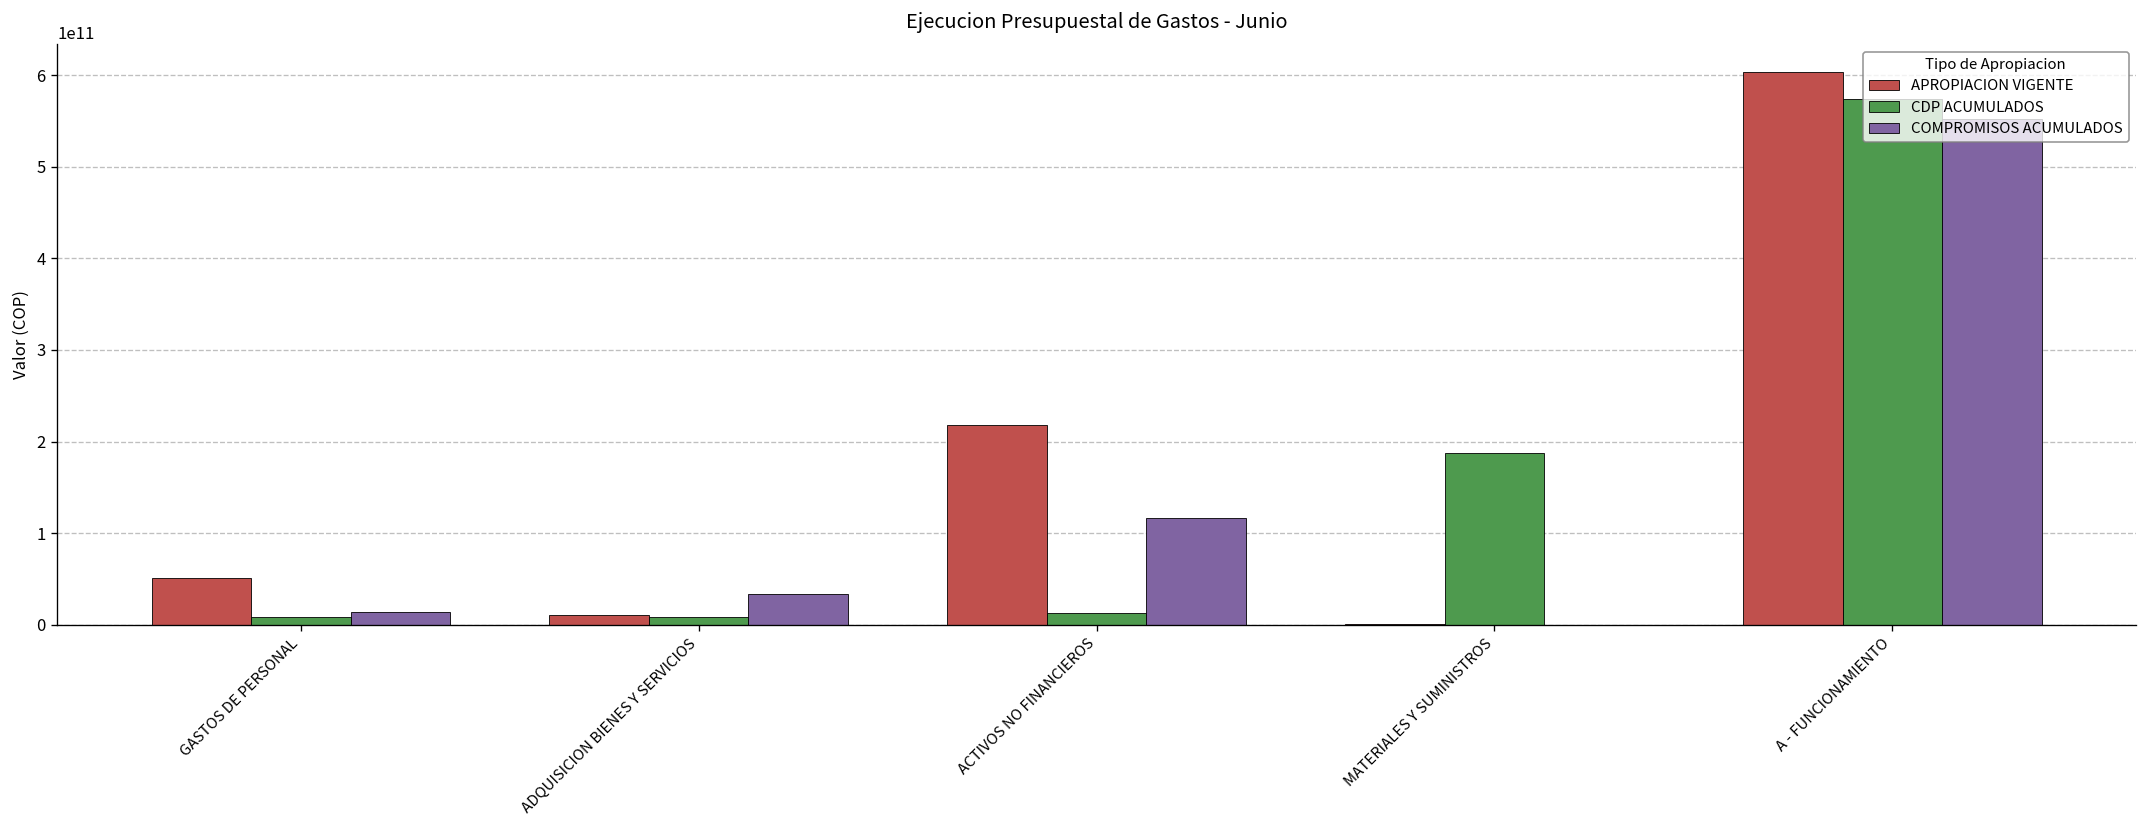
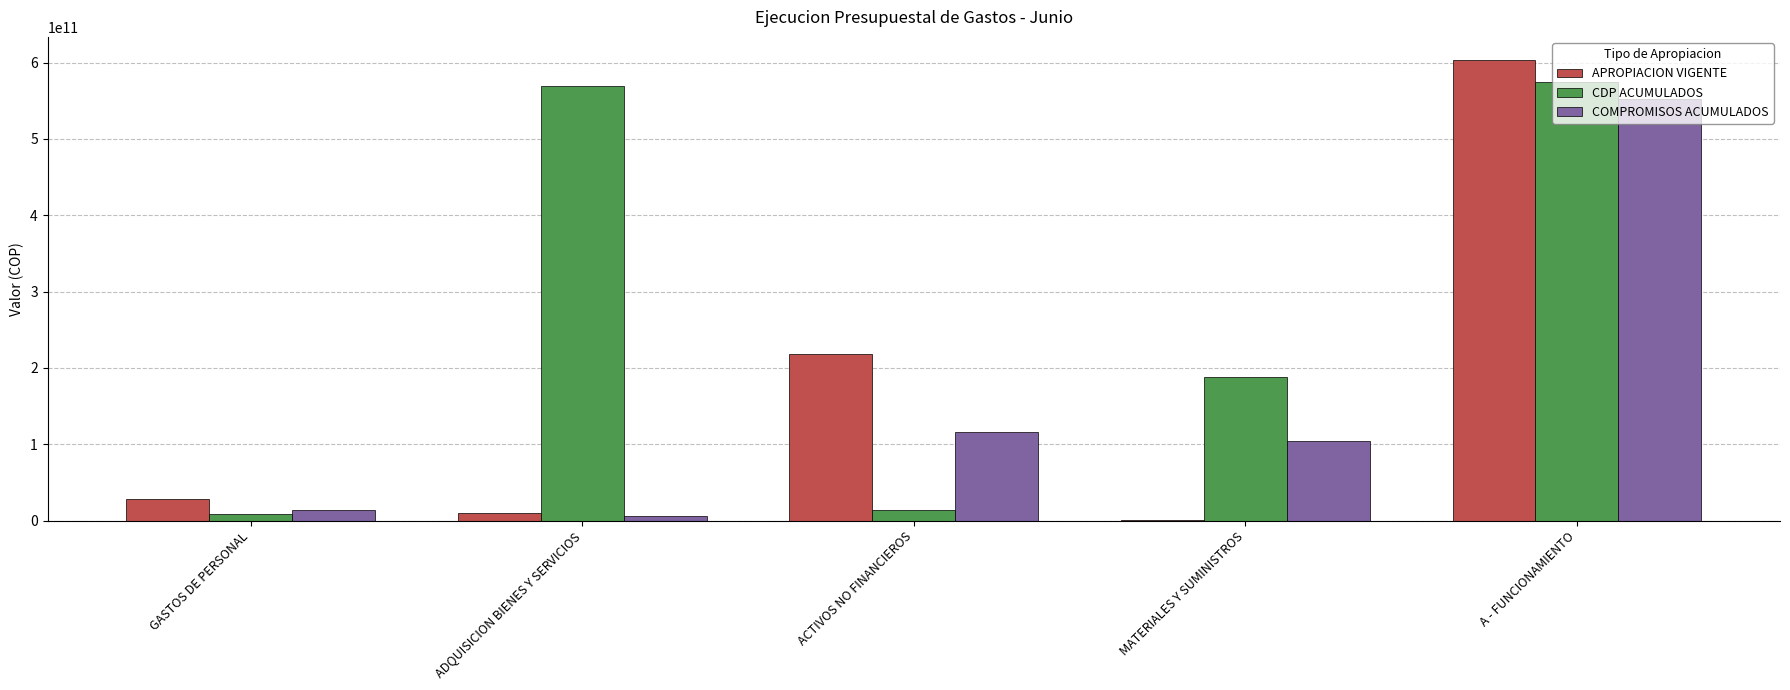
  {
    "APROPIACION VIGENTE": {
-     "GASTOS DE PERSONAL": 50000000000,
+     "GASTOS DE PERSONAL": 30000000000,
      "ADQUISICION BIENES Y SERVICIOS": 10000000000,
      "ACTIVOS NO FINANCIEROS": 220000000000,
      "A - FUNCIONAMIENTO": 600000000000
    },
    "CDP ACUMULADOS": {
      "GASTOS DE PERSONAL": 10000000000,
-     "ADQUISICION BIENES Y SERVICIOS": 10000000000,
+     "ADQUISICION BIENES Y SERVICIOS": 570000000000,
      "ACTIVOS NO FINANCIEROS": 10000000000,
      "MATERIALES Y SUMINISTROS": 190000000000
    },
    "COMPROMISOS ACUMULADOS": {
      "GASTOS DE PERSONAL": 10000000000,
-     "ADQUISICION BIENES Y SERVICIOS": 30000000000,
+     "ADQUISICION BIENES Y SERVICIOS": 10000000000,
      "ACTIVOS NO FINANCIEROS": 120000000000,
-     "MATERIALES Y SUMINISTROS": 0
+     "MATERIALES Y SUMINISTROS": 100000000000
    }
  }
